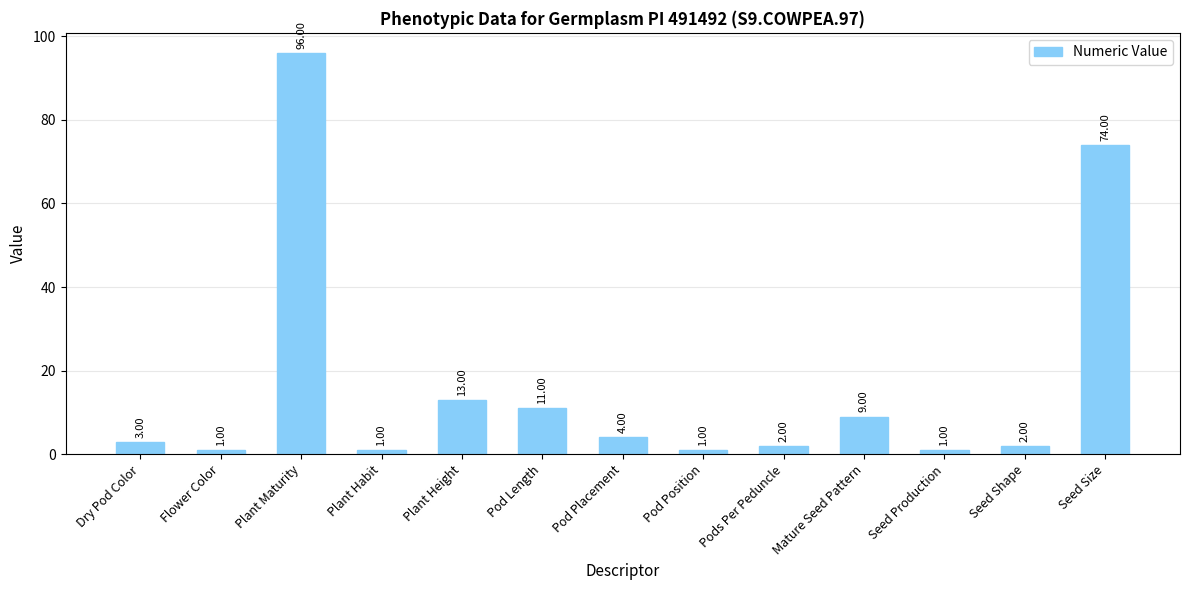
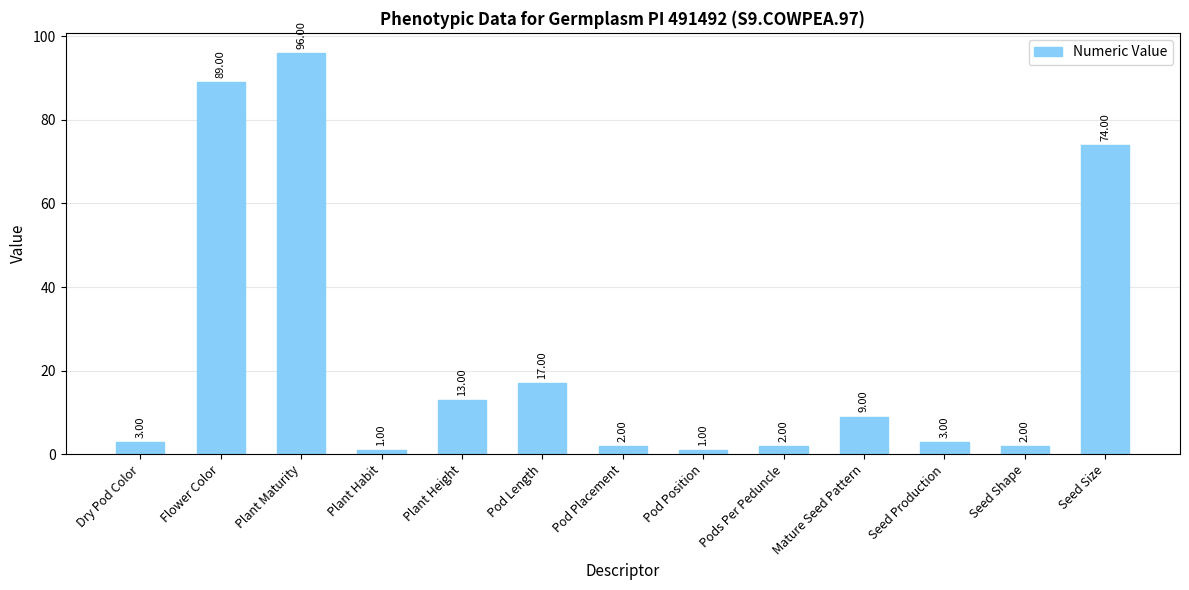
  {
    "Dry Pod Color": 3.00,
-   "Flower Color": 1.00,
+   "Flower Color": 89.00,
    "Plant Maturity": 96.00,
    "Plant Habit": 1.00,
    "Plant Height": 13.00,
-   "Pod Length": 11.00,
-   "Pod Placement": 4.00,
+   "Pod Length": 17.00,
+   "Pod Placement": 2.00,
    "Pod Position": 1.00,
    "Pods Per Peduncle": 2.00,
    "Mature Seed Pattern": 9.00,
-   "Seed Production": 1.00,
+   "Seed Production": 3.00,
    "Seed Shape": 2.00,
    "Seed Size": 74.00
  }
